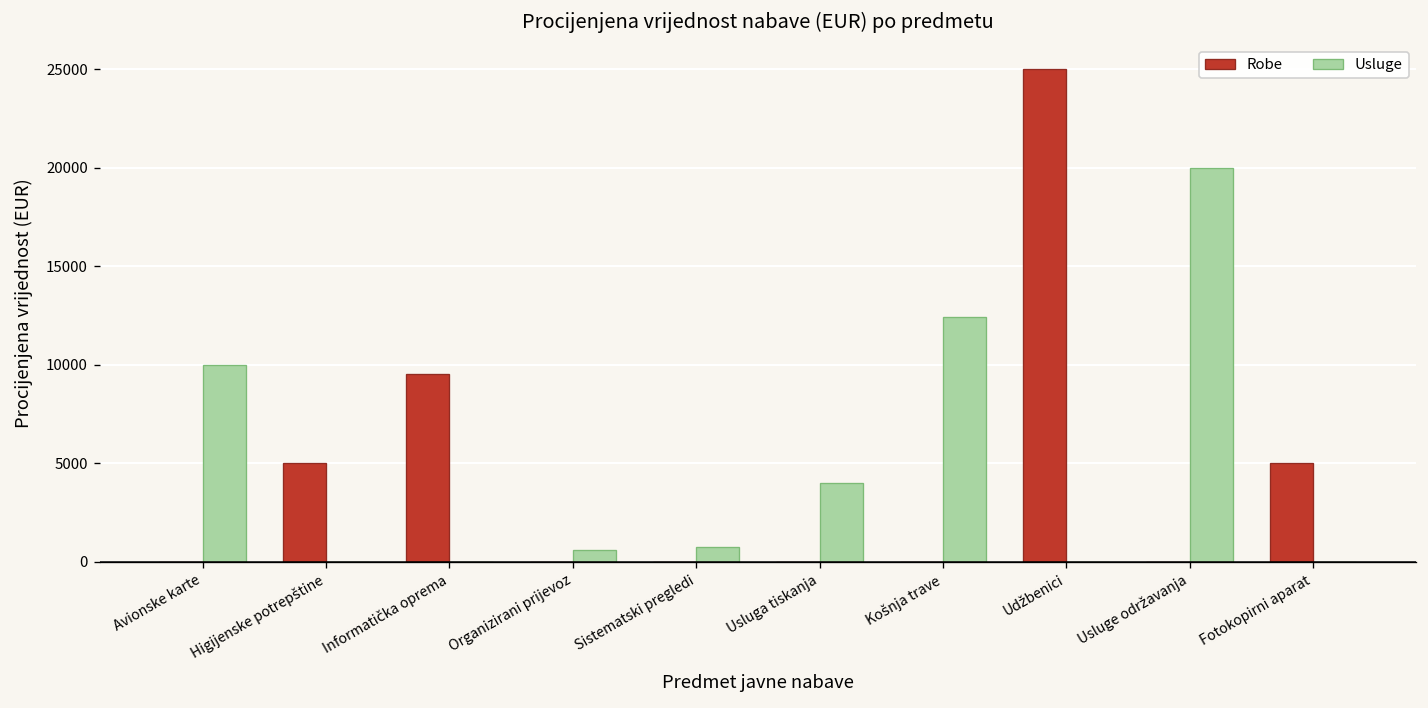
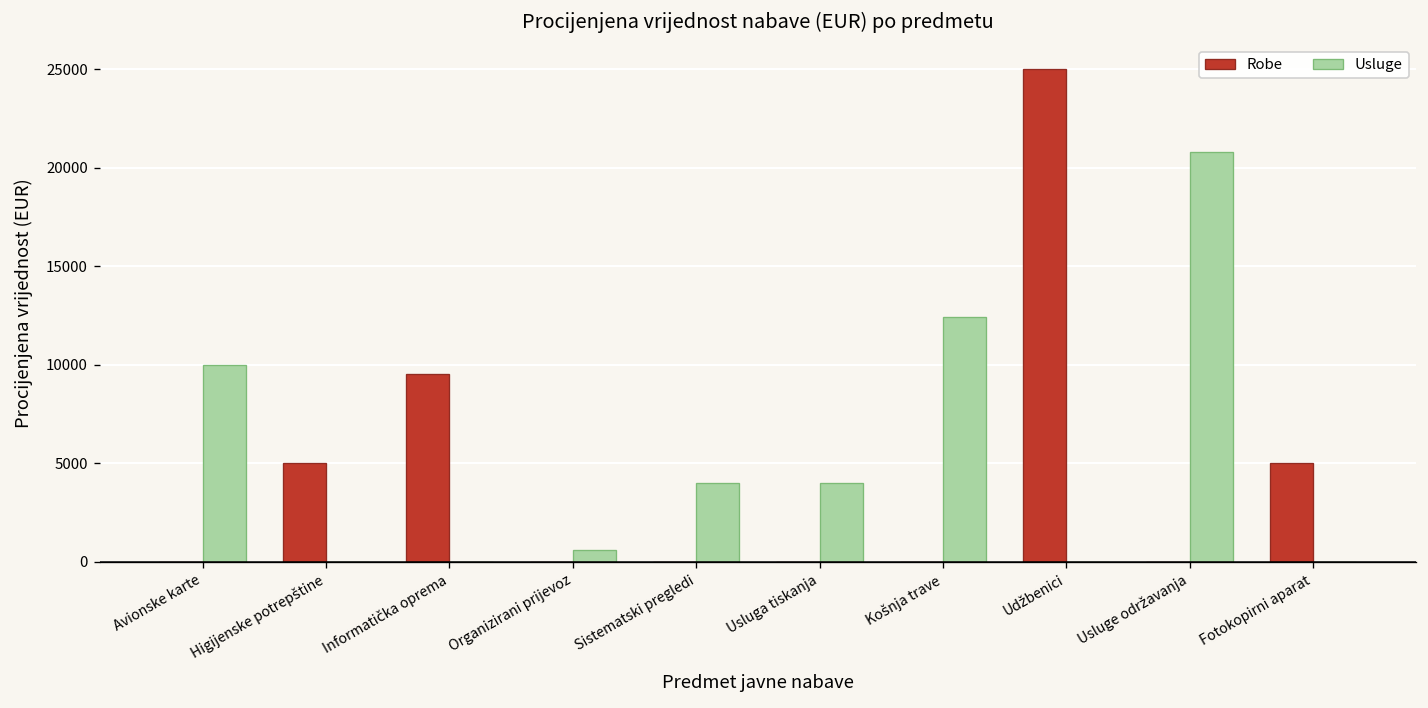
  {
    "Robe": {
      "Avionske karte": 0,
      "Higijenske potrepštine": 5000,
      "Informatička oprema": 9500,
      "Organizirani prijevoz": 0,
      "Sistematski pregledi": 0,
      "Usluga tiskanja": 0,
      "Košnja trave": 0,
      "Udžbenici": 25000,
      "Usluge održavanja": 0,
      "Fotokopirni aparat": 5000
    },
    "Usluge": {
      "Avionske karte": 10000,
      "Higijenske potrepštine": 0,
      "Informatička oprema": 0,
      "Organizirani prijevoz": 600,
-     "Sistematski pregledi": 700,
+     "Sistematski pregledi": 4000,
      "Usluga tiskanja": 4000,
      "Košnja trave": 12400,
      "Udžbenici": 0,
-     "Usluge održavanja": 20000,
+     "Usluge održavanja": 20800,
      "Fotokopirni aparat": 0
    }
  }
